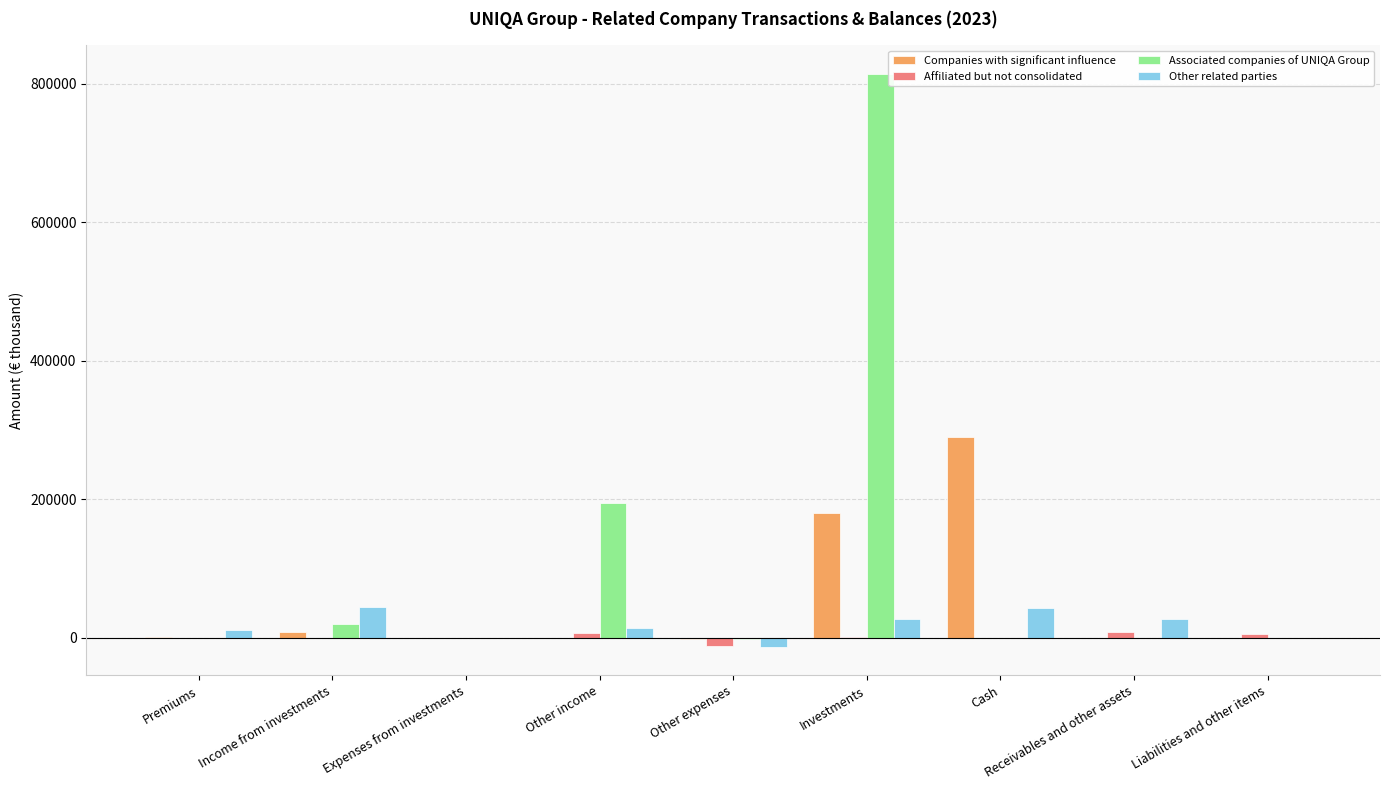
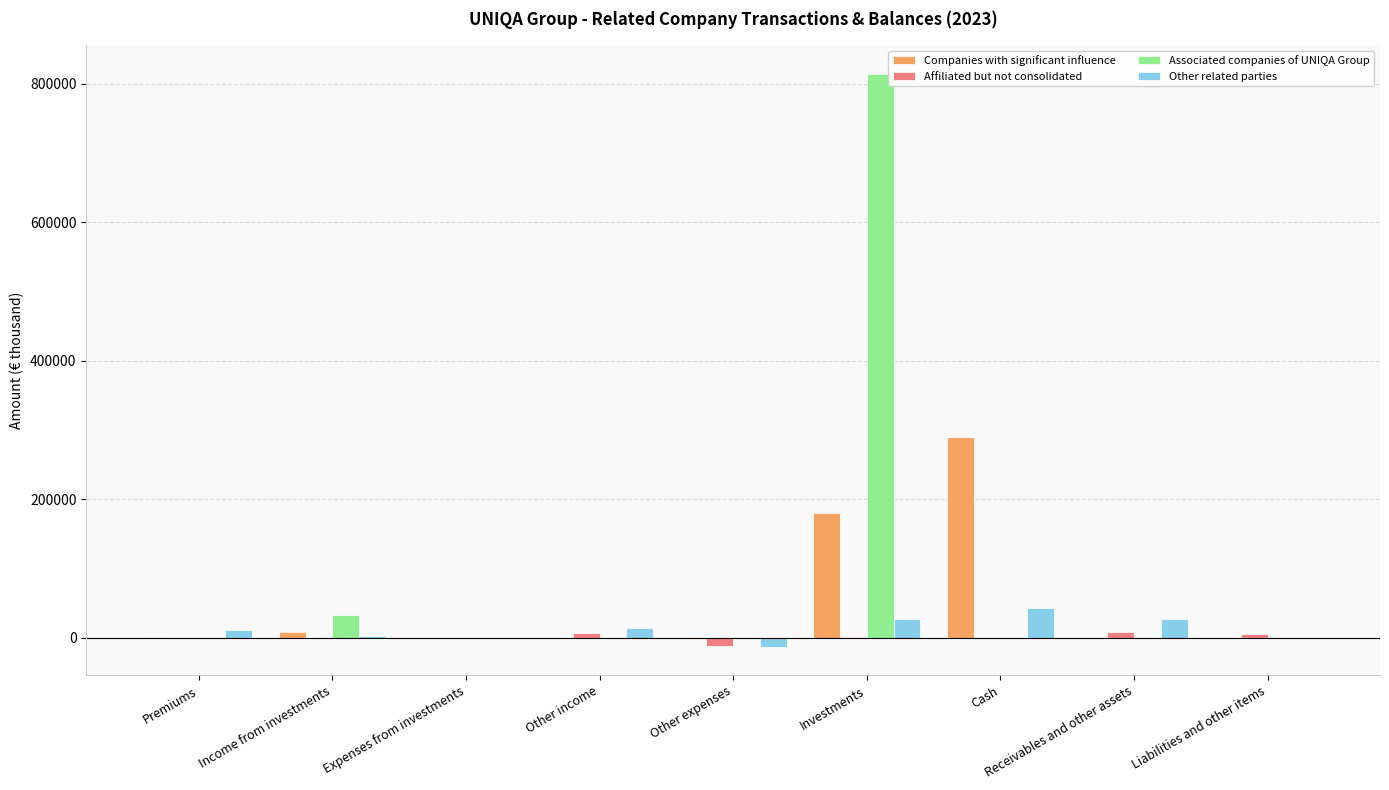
  {
    "Associated companies of UNIQA Group": {
-     "Income from investments": 20000,
+     "Income from investments": 30000,
      "Expenses from investments": 0,
-     "Other income": 190000,
+     "Other income": 0,
      "Investments": 810000,
      "Cash": 0,
      "Liabilities and other items": 0
    },
    "Other related parties": {
      "Premiums": 10000,
-     "Income from investments": 40000,
+     "Income from investments": 0,
      "Other income": 10000,
      "Other expenses": -10000,
      "Investments": 30000,
      "Cash": 40000,
      "Receivables and other assets": 30000
    }
  }
